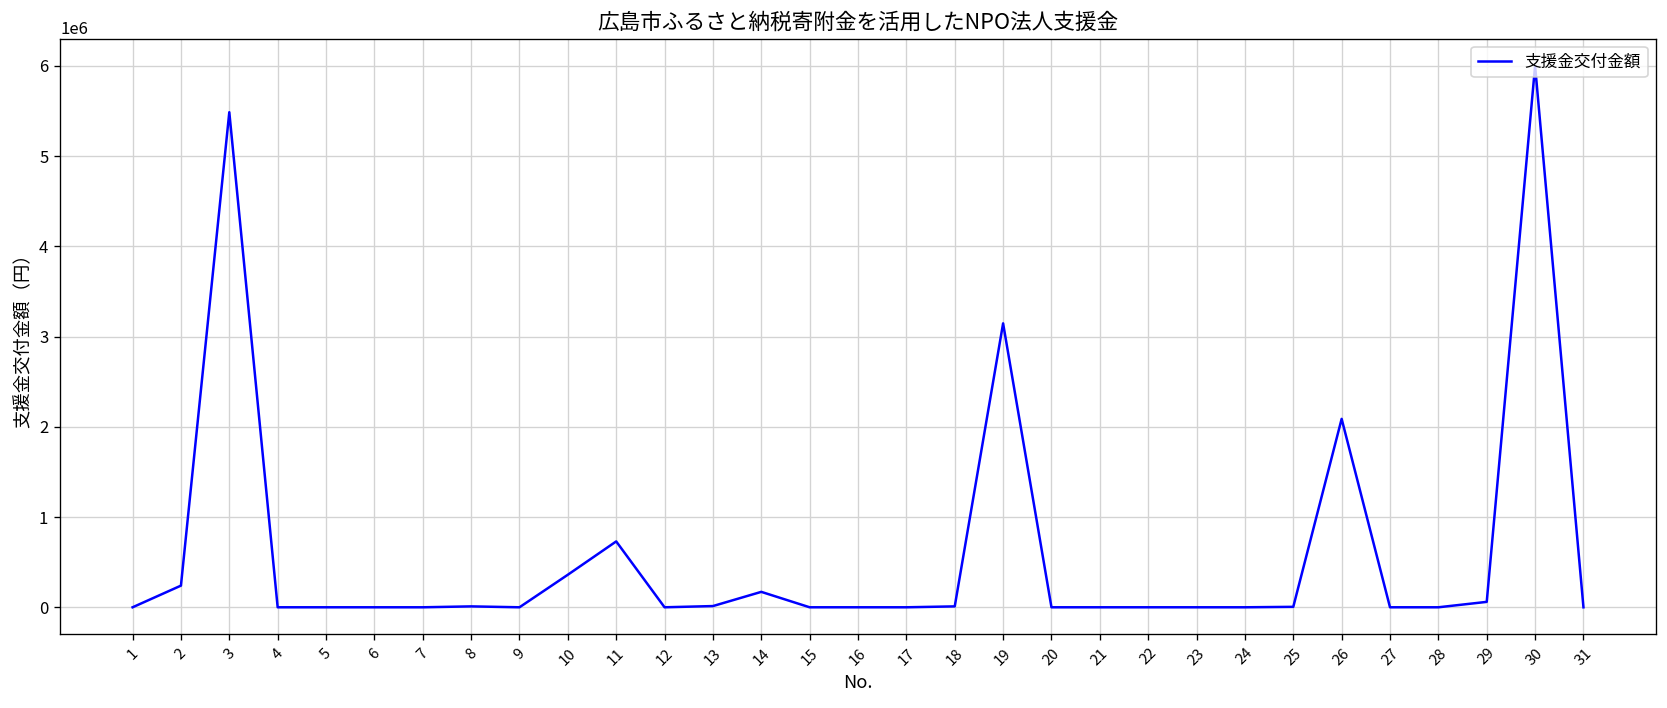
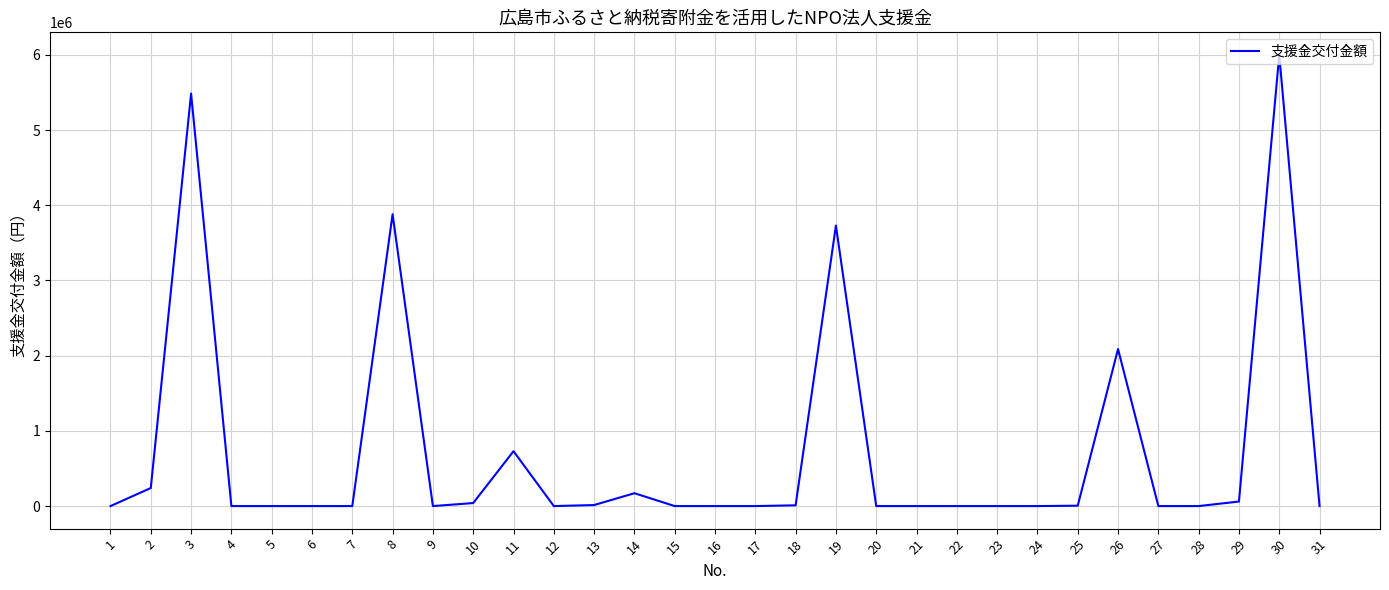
  {
    "1": 0,
    "2": 200000,
    "3": 5500000,
    "4": 0,
    "5": 0,
    "6": 0,
    "7": 0,
-   "8": 0,
+   "8": 3900000,
    "9": 0,
-   "10": 400000,
+   "10": 0,
    "11": 700000,
    "12": 0,
    "13": 0,
    "14": 200000,
    "15": 0,
    "16": 0,
    "17": 0,
    "18": 0,
-   "19": 3100000,
+   "19": 3700000,
    "20": 0,
    "21": 0,
    "22": 0,
    "23": 0,
    "24": 0,
    "25": 0,
    "26": 2100000,
    "27": 0,
    "28": 0,
    "29": 100000,
    "31": 0
  }
